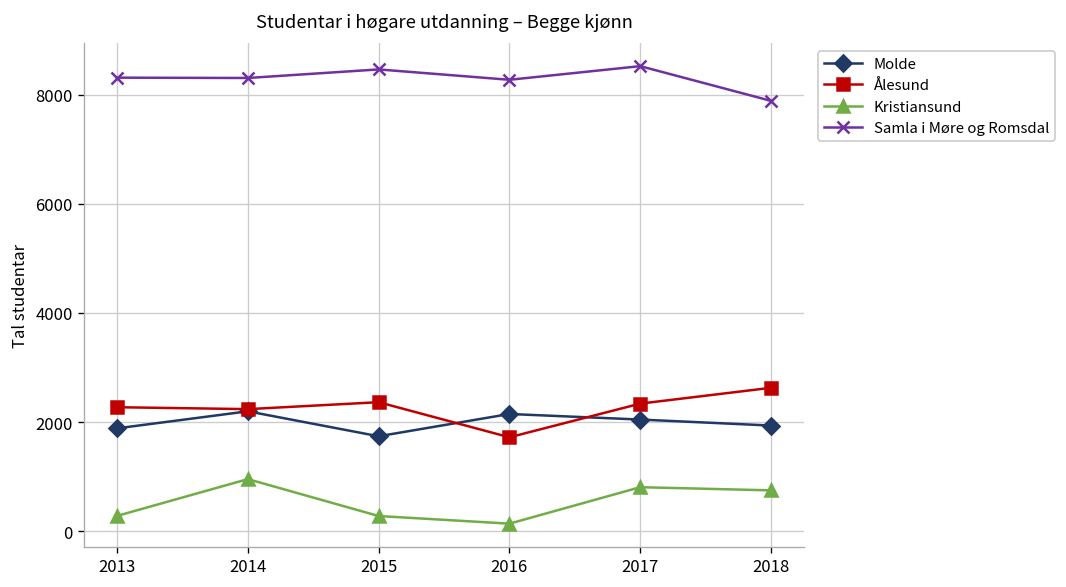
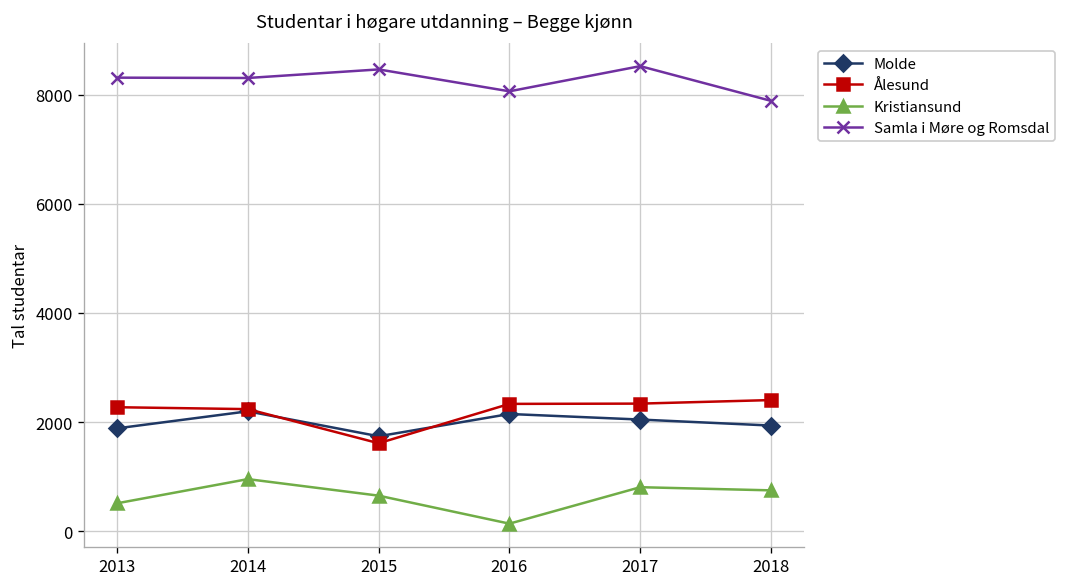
  {
    "Molde": {
      "2013": 1900,
      "2015": 1700,
      "2016": 2100,
      "2017": 2000,
      "2018": 1900
    },
    "Ålesund": {
      "2013": 2300,
-     "2015": 2400,
-     "2016": 1700,
+     "2015": 1600,
+     "2016": 2300,
      "2017": 2300,
-     "2018": 2600
+     "2018": 2400
    },
    "Kristiansund": {
-     "2013": 300,
+     "2013": 500,
      "2014": 1000,
-     "2015": 300,
+     "2015": 700,
      "2016": 100,
      "2017": 800,
      "2018": 700
    },
    "Samla i Møre og Romsdal": {
      "2013": 8300,
      "2014": 8300,
      "2015": 8500,
-     "2016": 8300,
+     "2016": 8100,
      "2017": 8500,
      "2018": 7900
    }
  }
